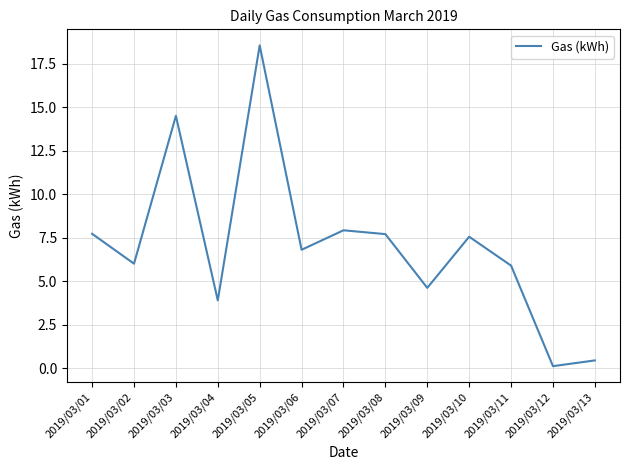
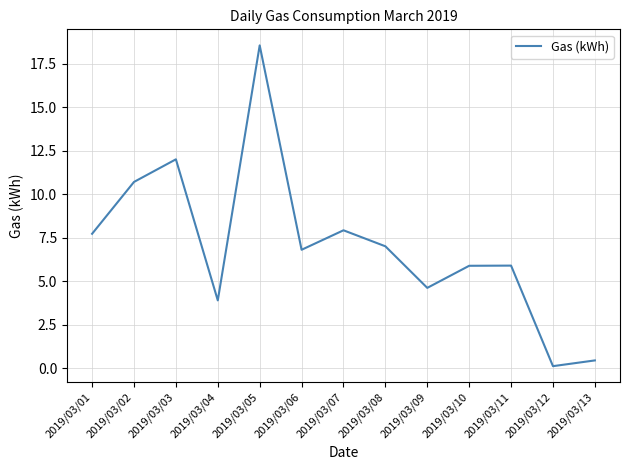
  {
    "2019/03/01": 7.7,
-   "2019/03/02": 6.0,
-   "2019/03/03": 14.5,
+   "2019/03/02": 10.7,
+   "2019/03/03": 12.0,
    "2019/03/04": 3.9,
    "2019/03/05": 18.6,
    "2019/03/06": 6.8,
    "2019/03/07": 7.9,
-   "2019/03/08": 7.7,
+   "2019/03/08": 7.0,
    "2019/03/09": 4.6,
-   "2019/03/10": 7.6,
+   "2019/03/10": 5.9,
    "2019/03/11": 5.9,
    "2019/03/12": 0.1,
    "2019/03/13": 0.4
  }
